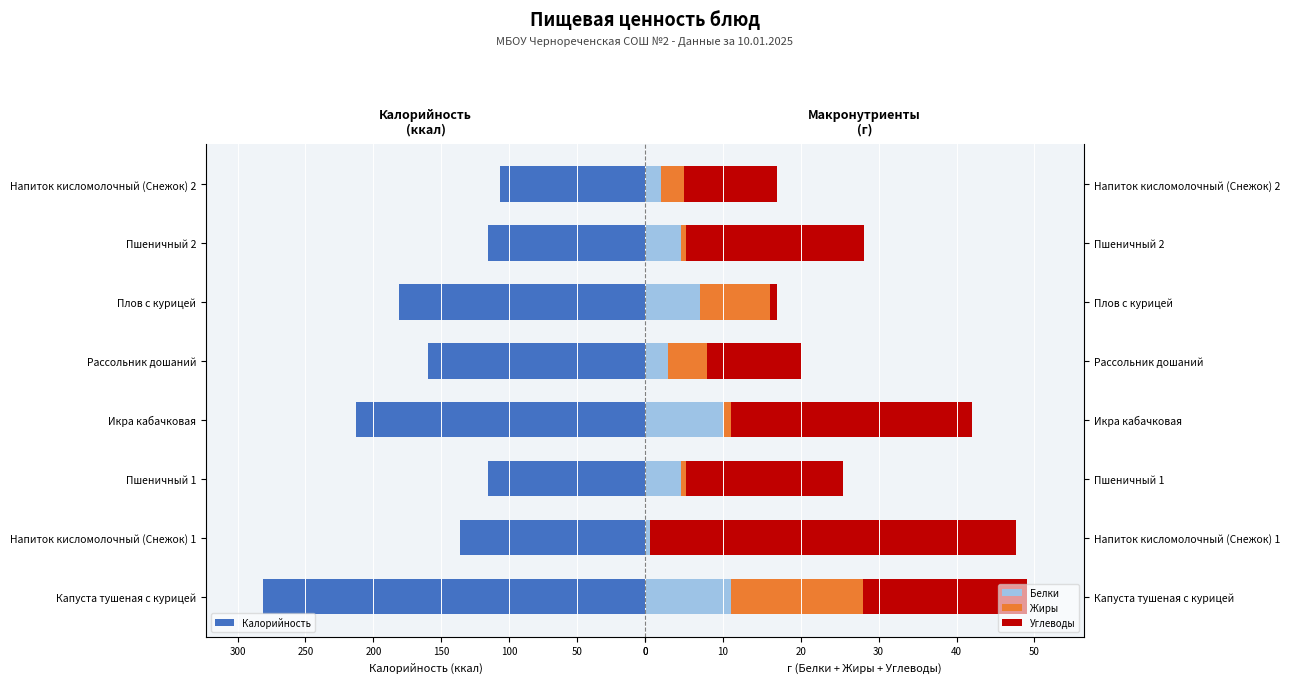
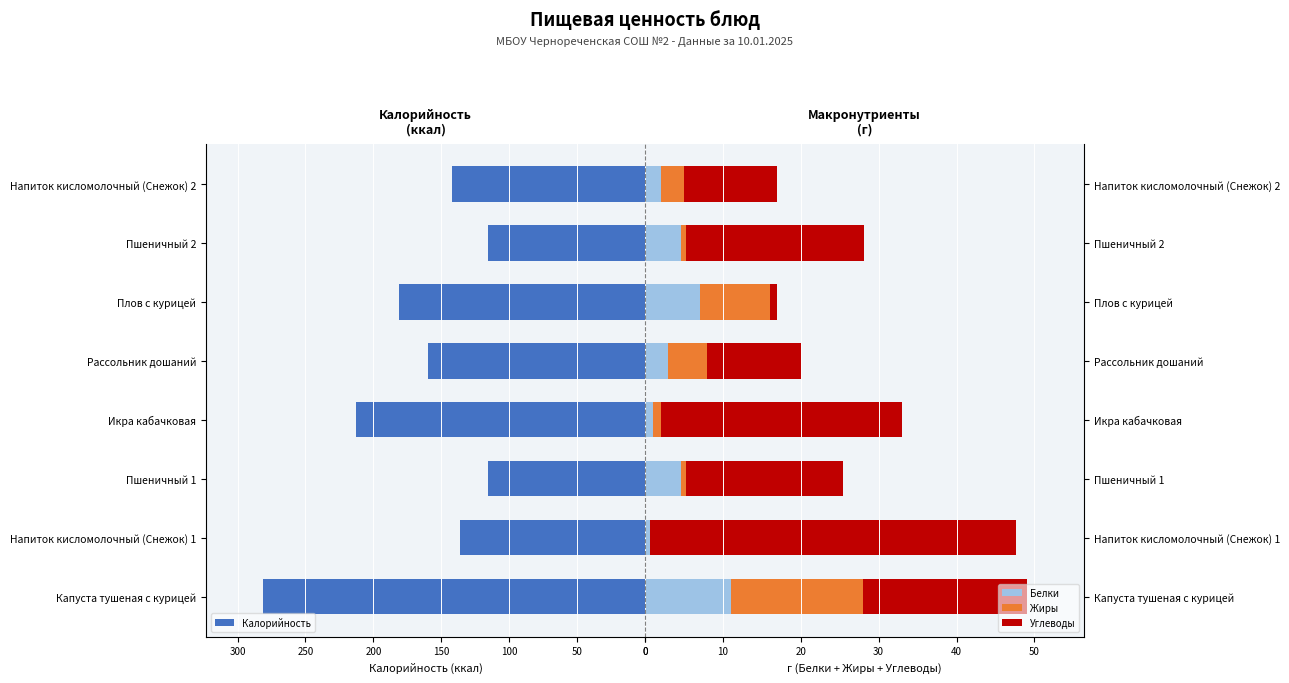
  {
    "Калорийность (ккал)": {
-     "Напиток кисломолочный (Снежок) 2": 107,
+     "Напиток кисломолочный (Снежок) 2": 142,
      "Пшеничный 2": 116,
      "Плов с курицей": 181,
      "Рассольник дошаний": 160,
      "Икра кабачковая": 213,
      "Пшеничный 1": 116,
      "Напиток кисломолочный (Снежок) 1": 136,
      "Капуста тушеная с курицей": 281
    },
    "Макронутриенты (г)": {
      "Белки": {
        "Напиток кисломолочный (Снежок) 2": 2,
        "Пшеничный 2": 5,
        "Плов с курицей": 7,
        "Рассольник дошаний": 3,
-       "Икра кабачковая": 10,
+       "Икра кабачковая": 1,
        "Пшеничный 1": 5,
        "Напиток кисломолочный (Снежок) 1": 1,
        "Капуста тушеная с курицей": 11
      },
      "Жиры": {
        "Напиток кисломолочный (Снежок) 2": 3,
        "Пшеничный 2": 1,
        "Плов с курицей": 9,
        "Рассольник дошаний": 5,
        "Икра кабачковая": 1,
        "Пшеничный 1": 1,
        "Напиток кисломолочный (Снежок) 1": 0,
        "Капуста тушеная с курицей": 17
      },
      "Углеводы": {
        "Напиток кисломолочный (Снежок) 2": 12,
        "Пшеничный 2": 23,
        "Плов с курицей": 1,
        "Рассольник дошаний": 12,
        "Икра кабачковая": 31,
        "Пшеничный 1": 20,
        "Напиток кисломолочный (Снежок) 1": 47
      }
    }
  }
